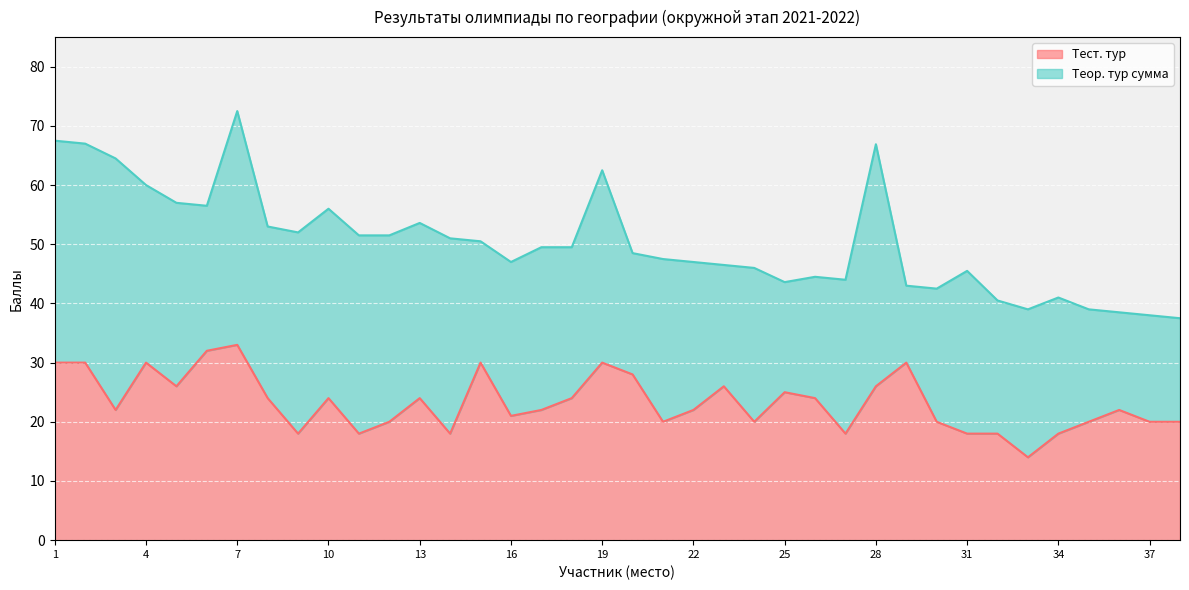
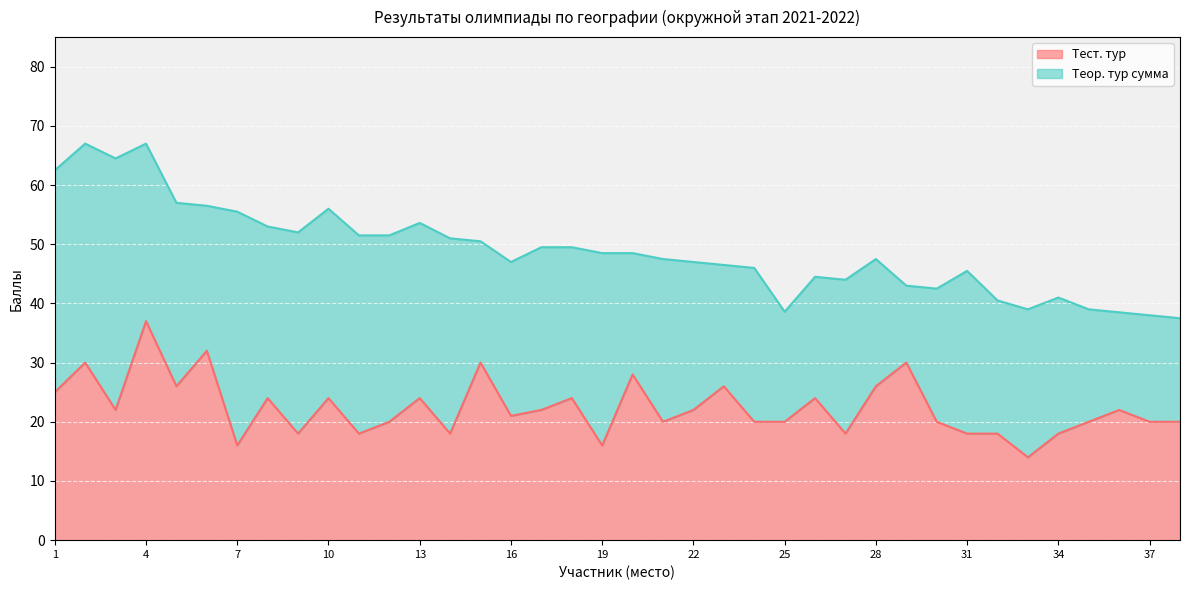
  {
    "Тест. тур": {
-     "1": 30,
-     "4": 30,
-     "7": 33,
+     "1": 25,
+     "4": 37,
+     "7": 16,
      "10": 24,
      "13": 24,
      "16": 21,
-     "19": 30,
+     "19": 16,
      "22": 22,
-     "25": 25,
+     "25": 20,
      "28": 26,
      "31": 18,
      "34": 18,
      "37": 20
    },
    "Теор. тур сумма": {
      "1": 38,
      "4": 30,
      "7": 40,
      "10": 32,
      "13": 30,
      "16": 26,
      "19": 33,
      "22": 25,
      "25": 19,
-     "28": 41,
+     "28": 22,
      "31": 28,
      "34": 23,
      "37": 18
    }
  }
